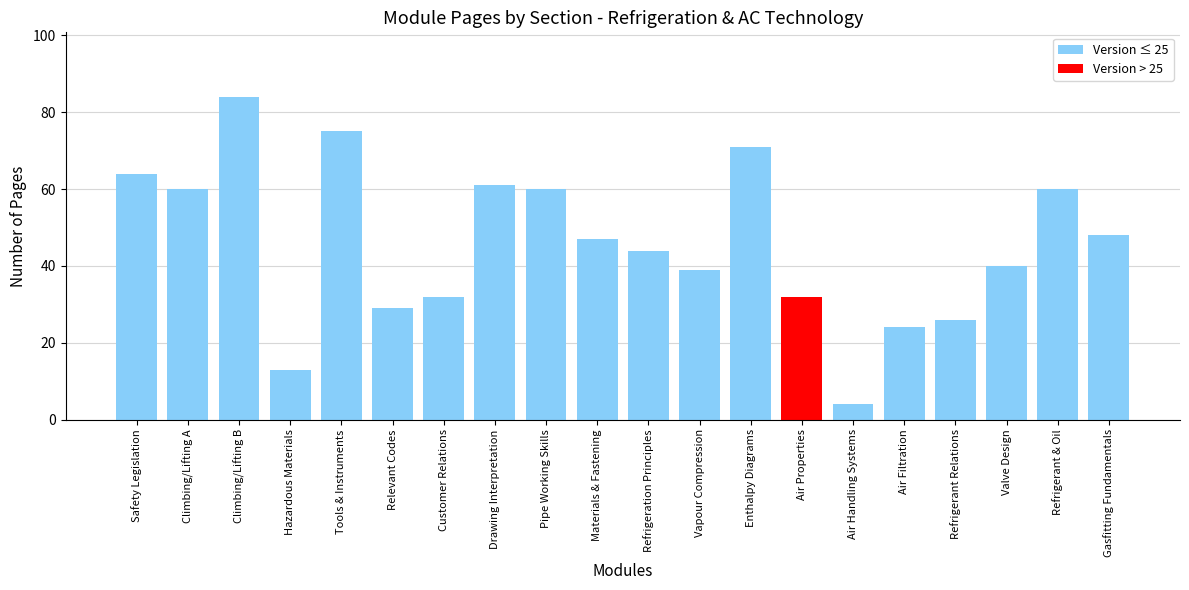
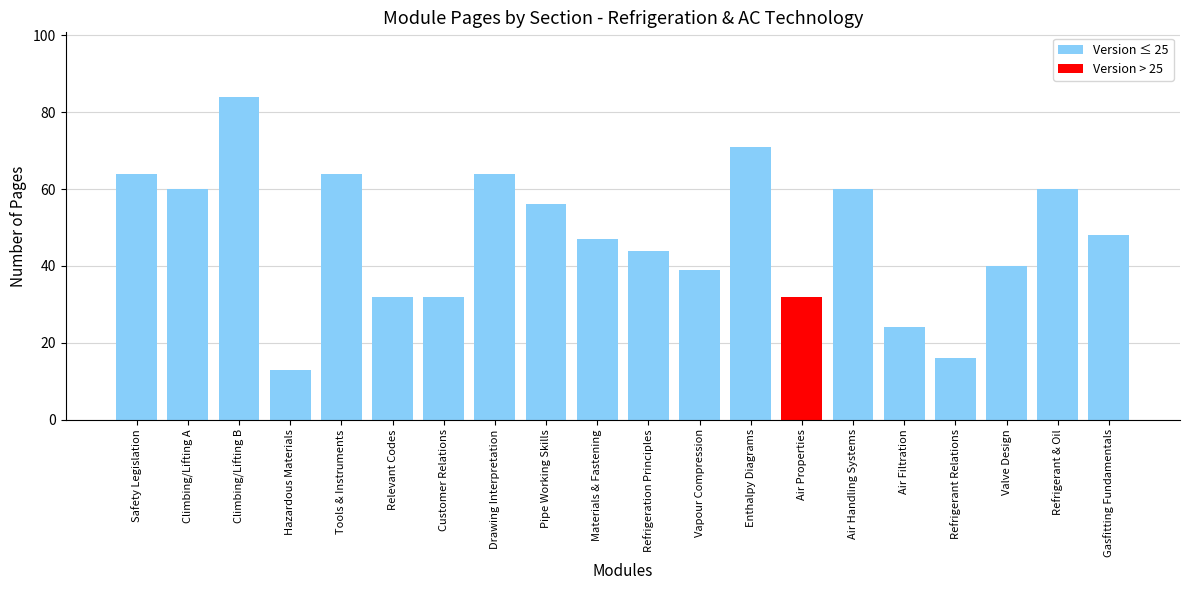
  {
    "Safety Legislation": 64,
    "Climbing/Lifting A": 60,
    "Climbing/Lifting B": 84,
    "Hazardous Materials": 13,
-   "Tools & Instruments": 75,
-   "Relevant Codes": 29,
+   "Tools & Instruments": 64,
+   "Relevant Codes": 32,
    "Customer Relations": 32,
-   "Drawing Interpretation": 61,
-   "Pipe Working Skills": 60,
+   "Drawing Interpretation": 64,
+   "Pipe Working Skills": 56,
    "Materials & Fastening": 47,
    "Refrigeration Principles": 44,
    "Vapour Compression": 39,
    "Enthalpy Diagrams": 71,
    "Air Properties": 32,
-   "Air Handling Systems": 4,
+   "Air Handling Systems": 60,
    "Air Filtration": 24,
-   "Refrigerant Relations": 26,
+   "Refrigerant Relations": 16,
    "Valve Design": 40,
    "Refrigerant & Oil": 60,
    "Gasfitting Fundamentals": 48
  }
